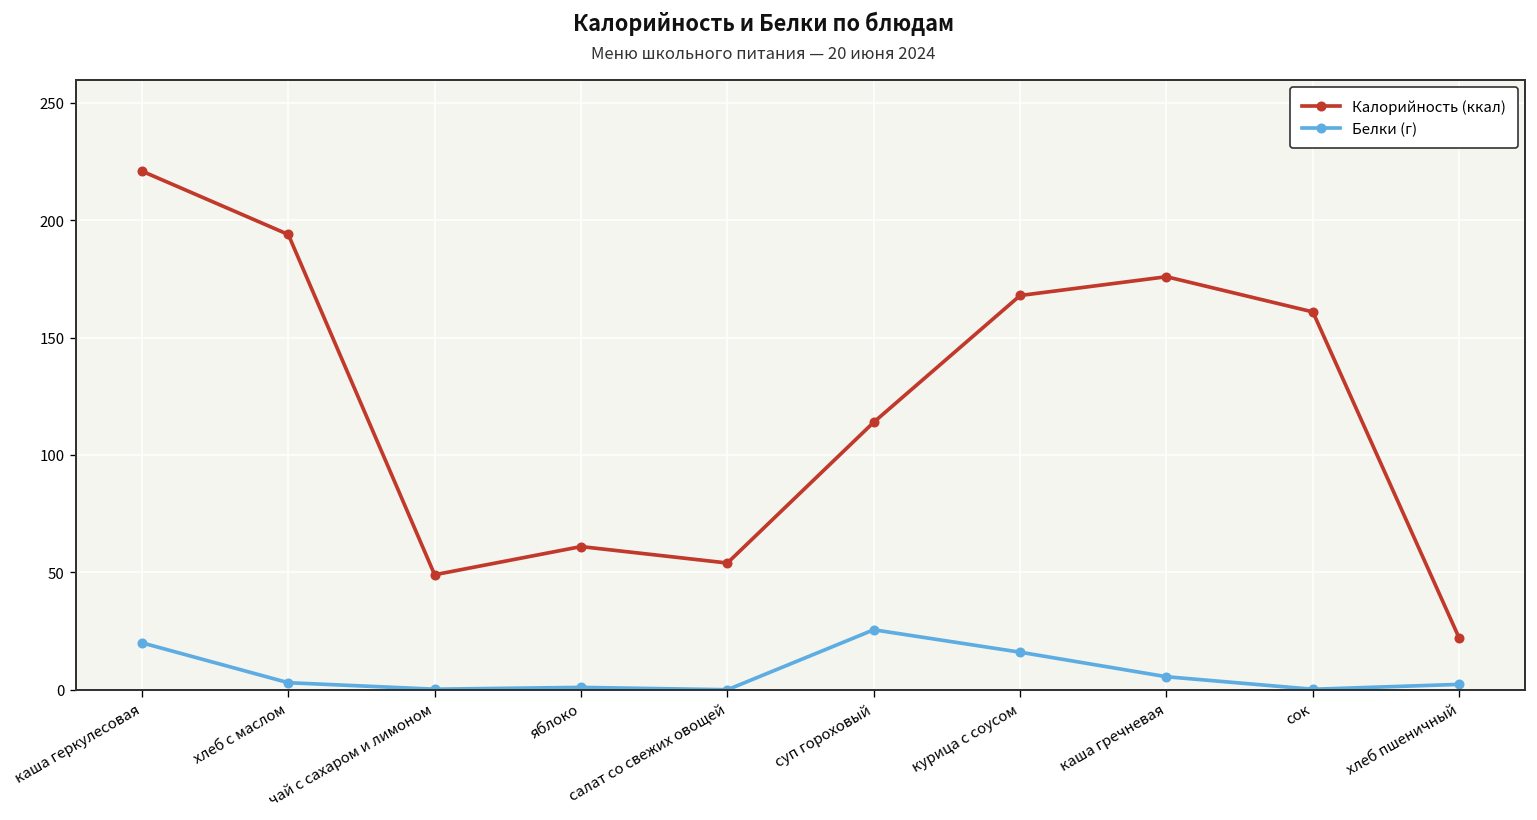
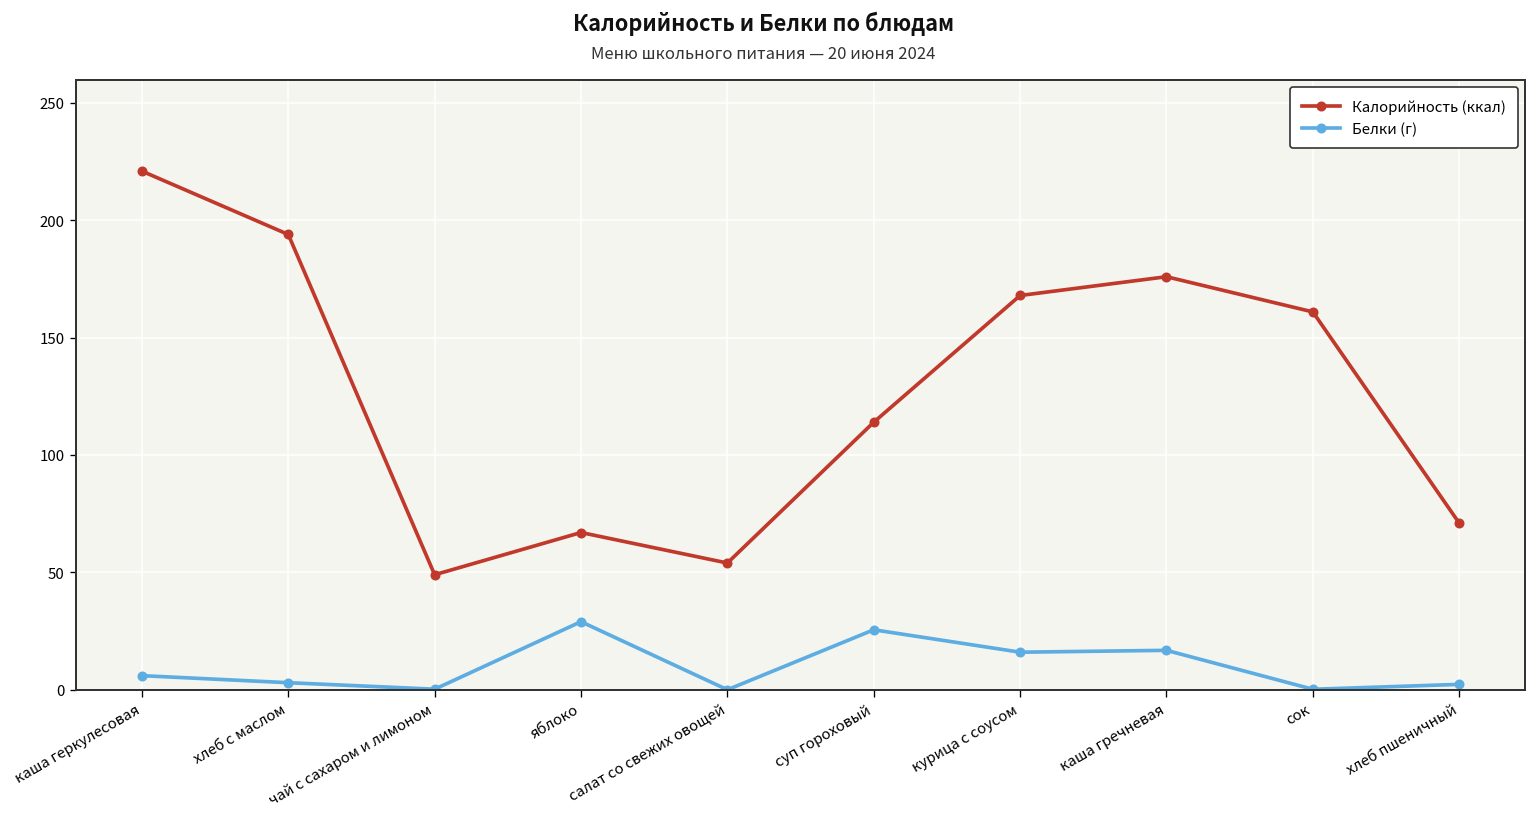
  {
    "Калорийность (ккал)": {
      "каша геркулесовая": 221,
      "хлеб с маслом": 194,
      "чай с сахаром и лимоном": 49,
-     "яблоко": 61,
+     "яблоко": 67,
      "салат со свежих овощей": 54,
      "суп гороховый": 114,
      "курица с соусом": 168,
      "каша гречневая": 176,
      "сок": 161,
-     "хлеб пшеничный": 22
+     "хлеб пшеничный": 71
    },
    "Белки (г)": {
-     "каша геркулесовая": 20,
+     "каша геркулесовая": 6,
      "хлеб с маслом": 3,
      "чай с сахаром и лимоном": 0,
-     "яблоко": 1,
+     "яблоко": 29,
      "салат со свежих овощей": 0,
      "суп гороховый": 26,
      "курица с соусом": 16,
-     "каша гречневая": 6,
+     "каша гречневая": 17,
      "сок": 0,
      "хлеб пшеничный": 2
    }
  }
